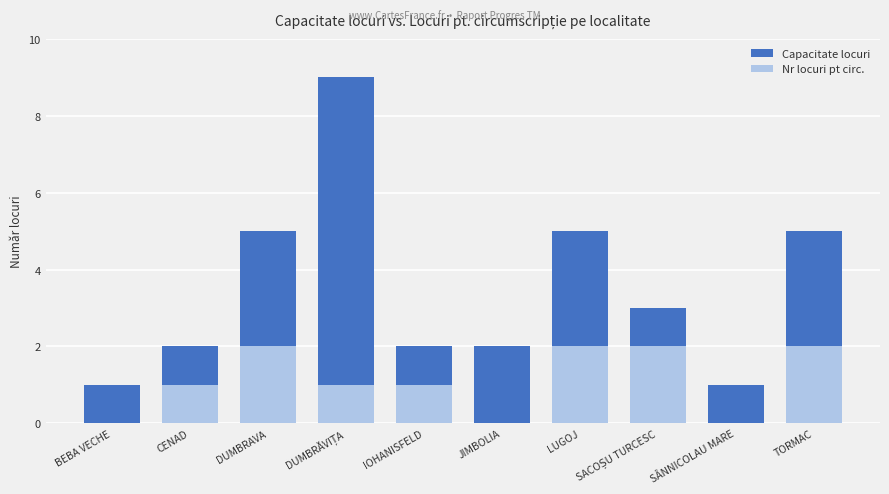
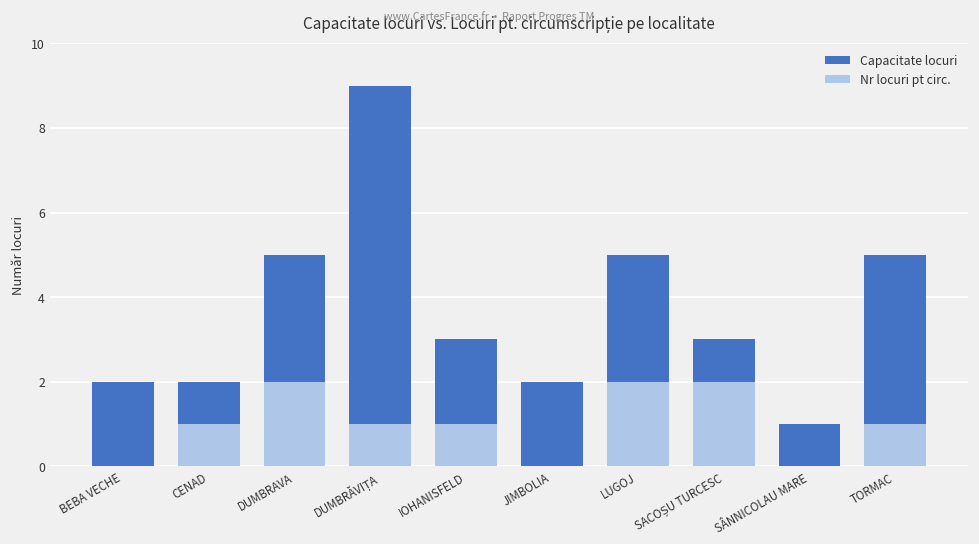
  {
    "Capacitate locuri": {
-     "BEBA VECHE": 1,
+     "BEBA VECHE": 2,
      "CENAD": 2,
      "DUMBRAVA": 5,
      "DUMBRĂVIȚA": 9,
-     "IOHANISFELD": 2,
+     "IOHANISFELD": 3,
      "JIMBOLIA": 2,
      "LUGOJ": 5,
      "SACOȘU TURCESC": 3,
      "SÂNNICOLAU MARE": 1,
      "TORMAC": 5
    },
    "Nr locuri pt circ.": {
      "BEBA VECHE": 0,
      "JIMBOLIA": 0,
      "SÂNNICOLAU MARE": 0,
-     "TORMAC": 2
+     "TORMAC": 1
    }
  }
